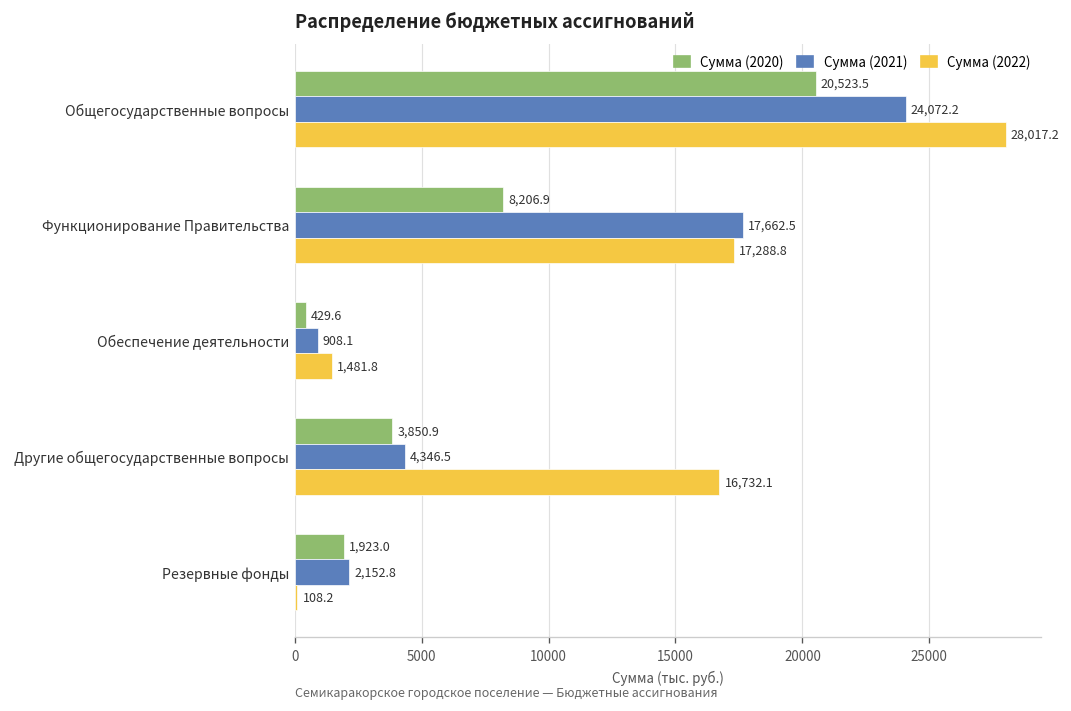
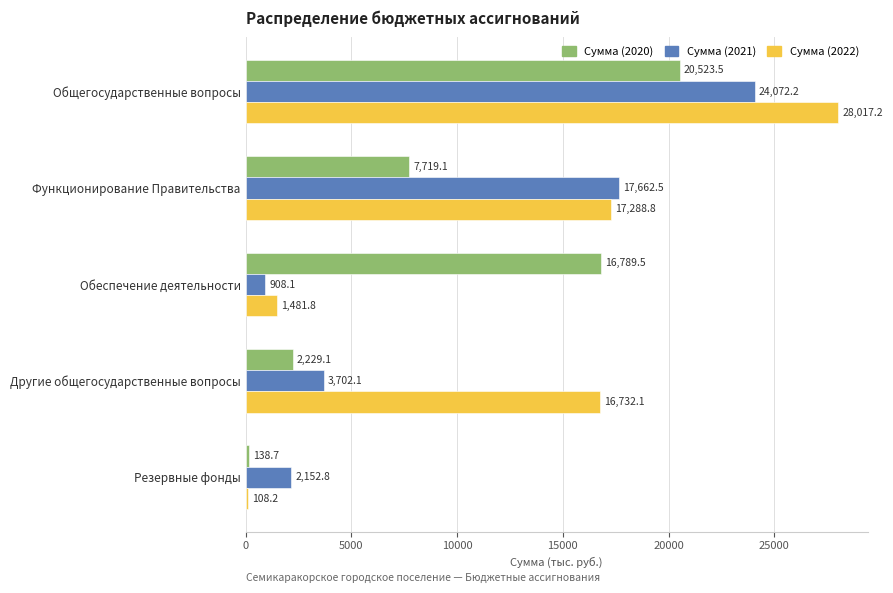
  {
    "Сумма (2020)": {
      "Общегосударственные вопросы": "20,523.5",
-     "Функционирование Правительства": "8,206.9",
-     "Обеспечение деятельности": "429.6",
-     "Другие общегосударственные вопросы": "3,850.9",
-     "Резервные фонды": "1,923.0"
+     "Функционирование Правительства": "7,719.1",
+     "Обеспечение деятельности": "16,789.5",
+     "Другие общегосударственные вопросы": "2,229.1",
+     "Резервные фонды": "138.7"
    },
    "Сумма (2021)": {
      "Общегосударственные вопросы": "24,072.2",
      "Функционирование Правительства": "17,662.5",
      "Обеспечение деятельности": "908.1",
-     "Другие общегосударственные вопросы": "4,346.5",
+     "Другие общегосударственные вопросы": "3,702.1",
      "Резервные фонды": "2,152.8"
    },
    "Сумма (2022)": {
      "Общегосударственные вопросы": "28,017.2",
      "Функционирование Правительства": "17,288.8",
      "Обеспечение деятельности": "1,481.8",
      "Другие общегосударственные вопросы": "16,732.1",
      "Резервные фонды": "108.2"
    }
  }
